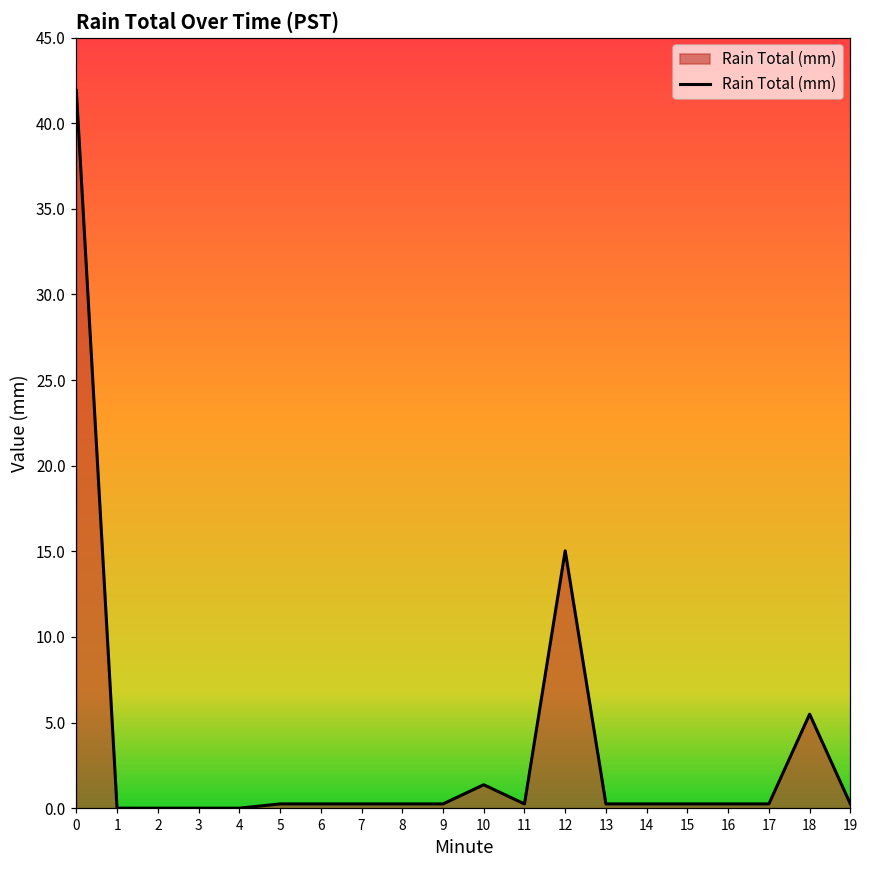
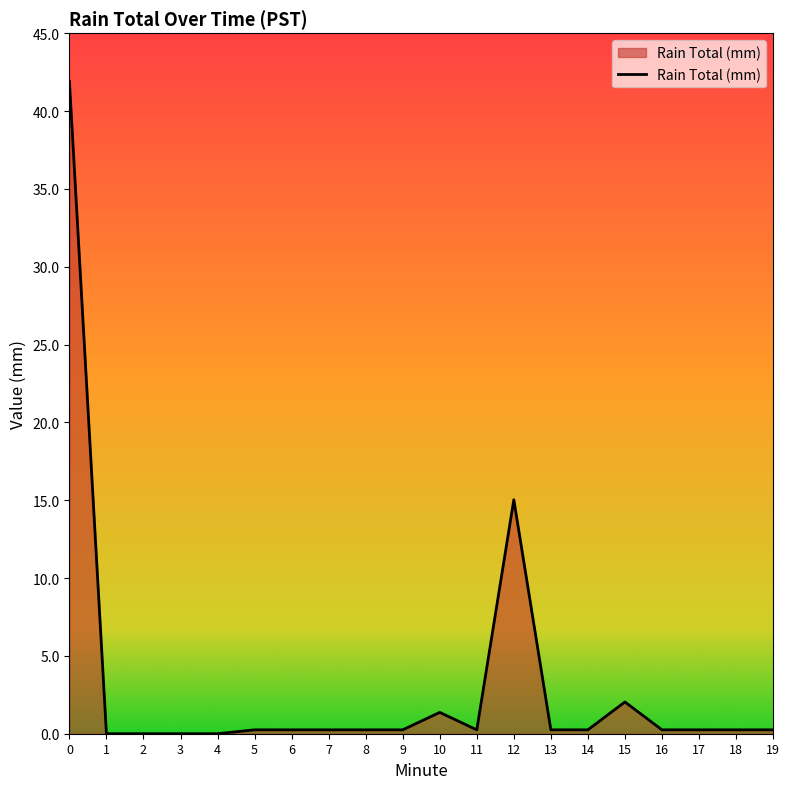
  {
    "0": 41.9,
    "1": 0.0,
    "2": 0.0,
    "3": 0.0,
    "4": 0.0,
    "5": 0.3,
    "6": 0.3,
    "7": 0.3,
    "8": 0.3,
    "9": 0.3,
    "10": 1.4,
    "11": 0.3,
    "12": 15.0,
    "13": 0.3,
    "14": 0.3,
-   "15": 0.3,
+   "15": 2.0,
    "16": 0.3,
    "17": 0.3,
-   "18": 5.5,
+   "18": 0.3,
    "19": 0.3
  }
